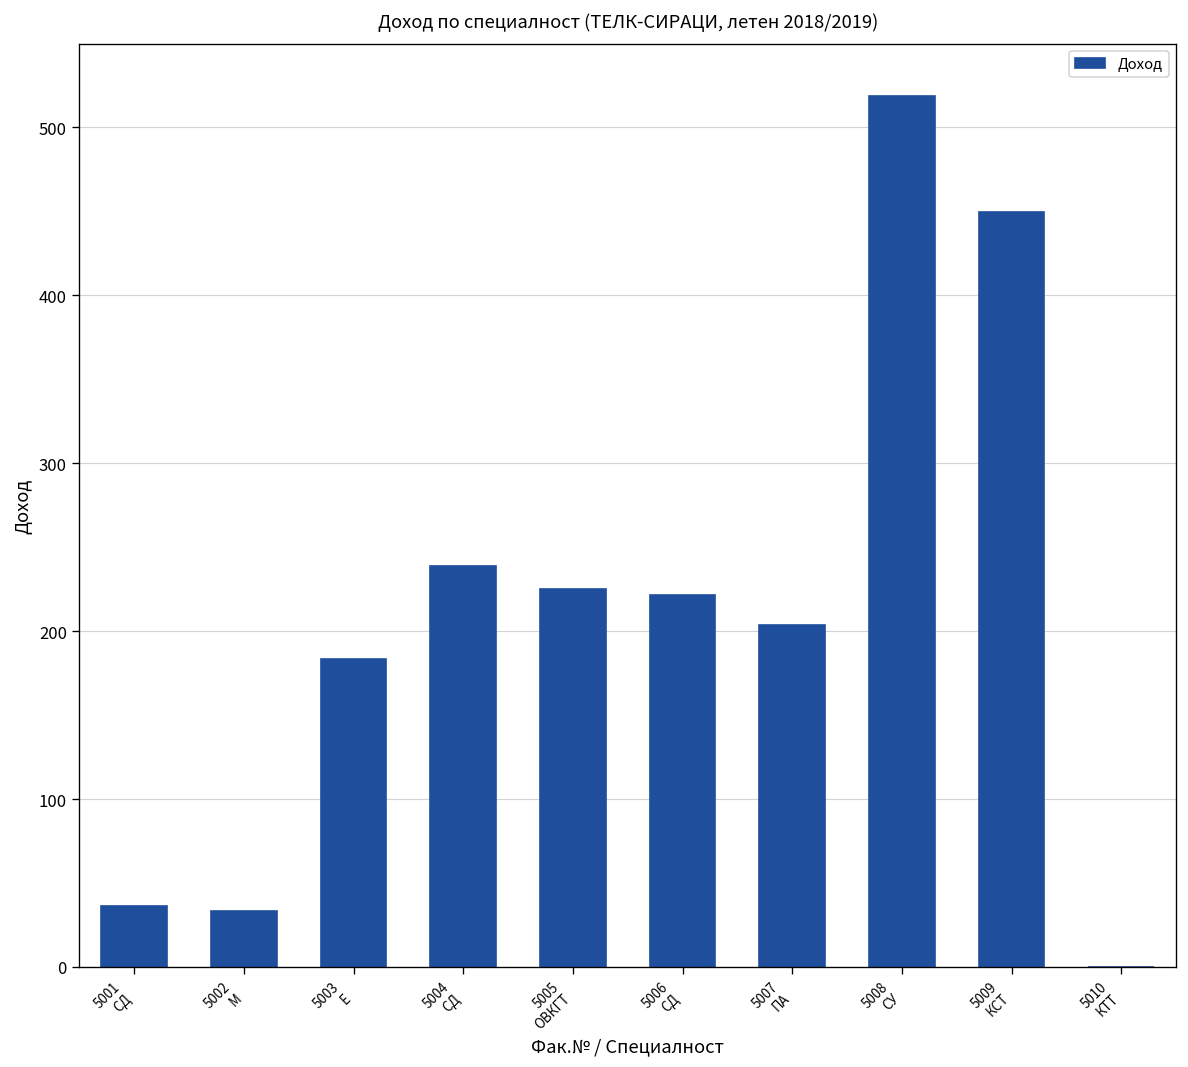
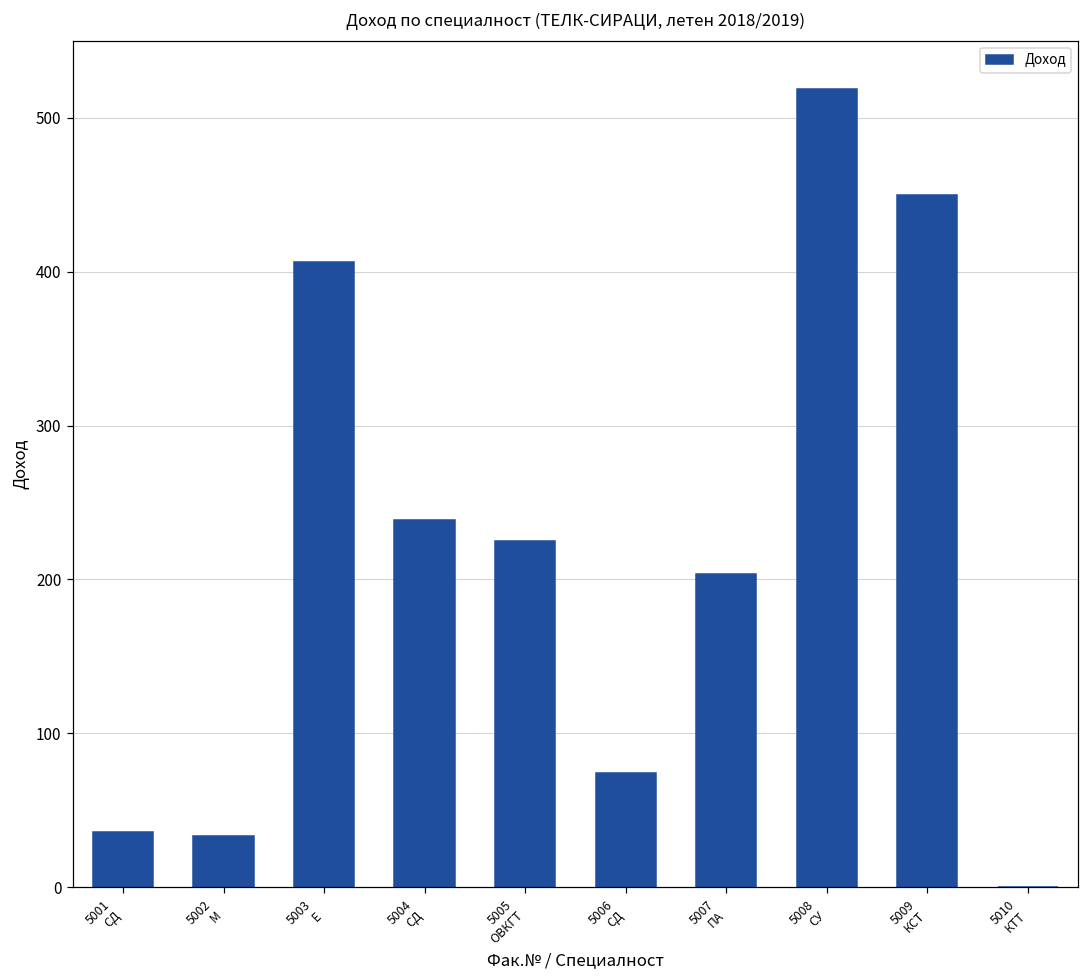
  {
    "5001 СД": 36,
    "5002 М": 33,
-   "5003 Е": 183,
+   "5003 Е": 407,
    "5004 СД": 239,
    "5005 ОВКГТ": 225,
-   "5006 СД": 221,
+   "5006 СД": 74,
    "5007 ПА": 204,
    "5008 СУ": 519,
    "5009 КСТ": 450,
    "5010 КТТ": 0
  }
